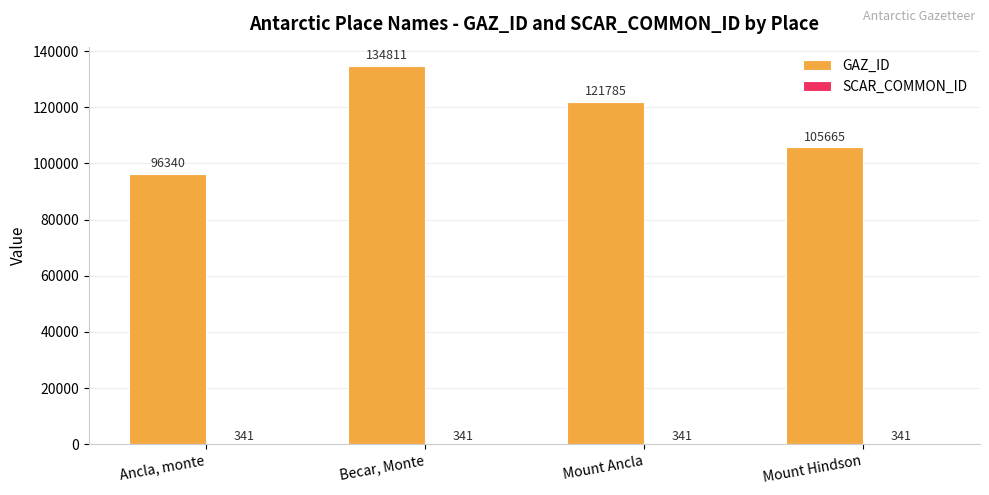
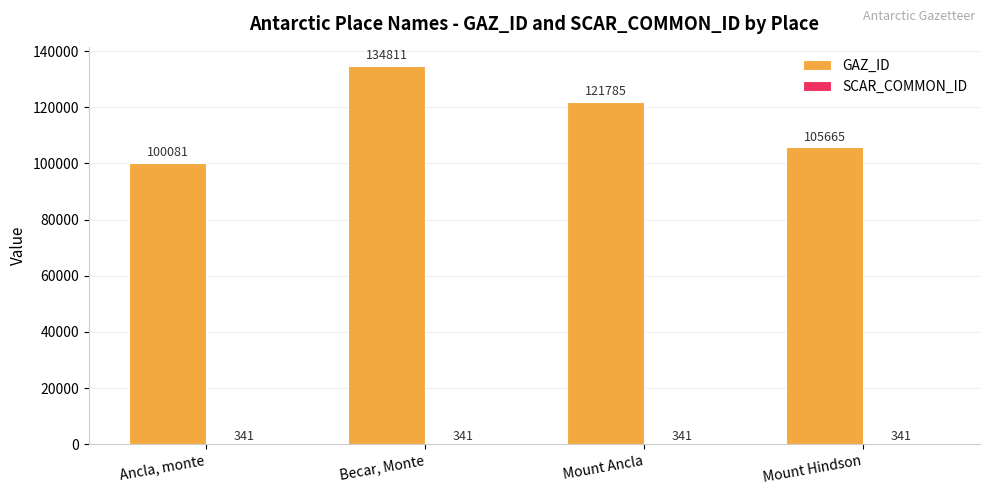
  {
    "GAZ_ID": {
-     "Ancla, monte": 96340,
+     "Ancla, monte": 100081,
      "Becar, Monte": 134811,
      "Mount Ancla": 121785,
      "Mount Hindson": 105665
    },
    "SCAR_COMMON_ID": {
      "Ancla, monte": 341,
      "Becar, Monte": 341,
      "Mount Ancla": 341,
      "Mount Hindson": 341
    }
  }
